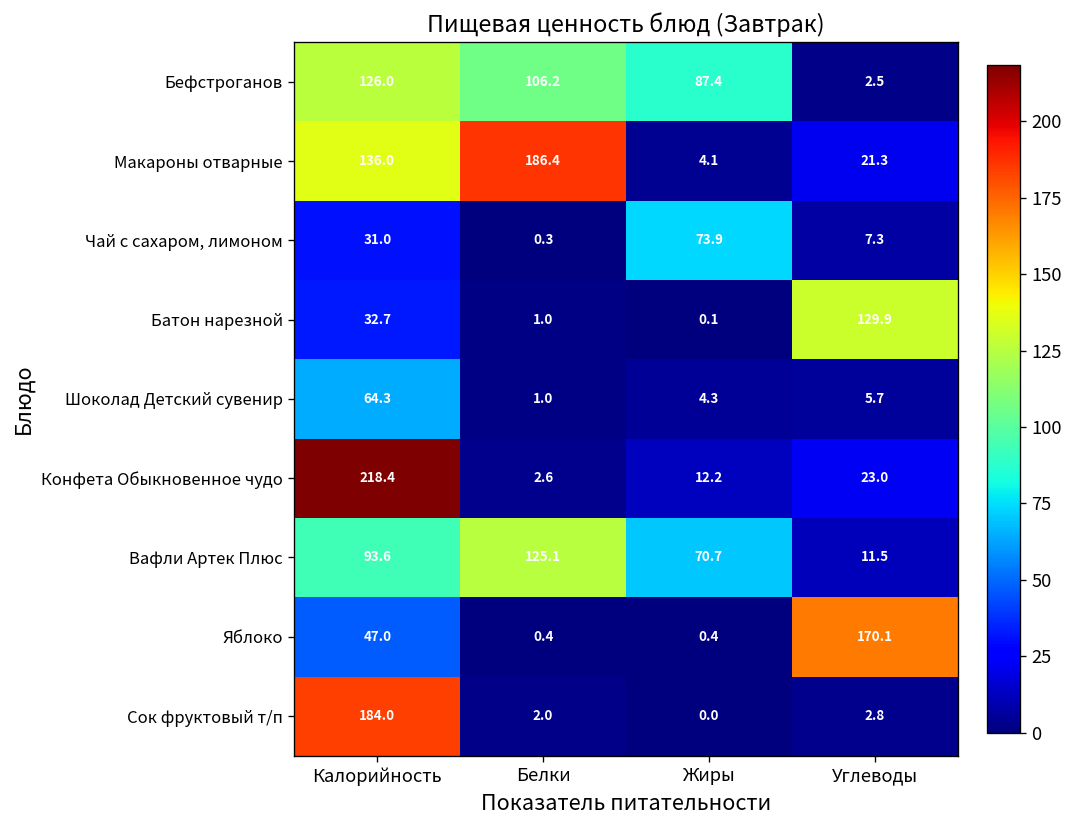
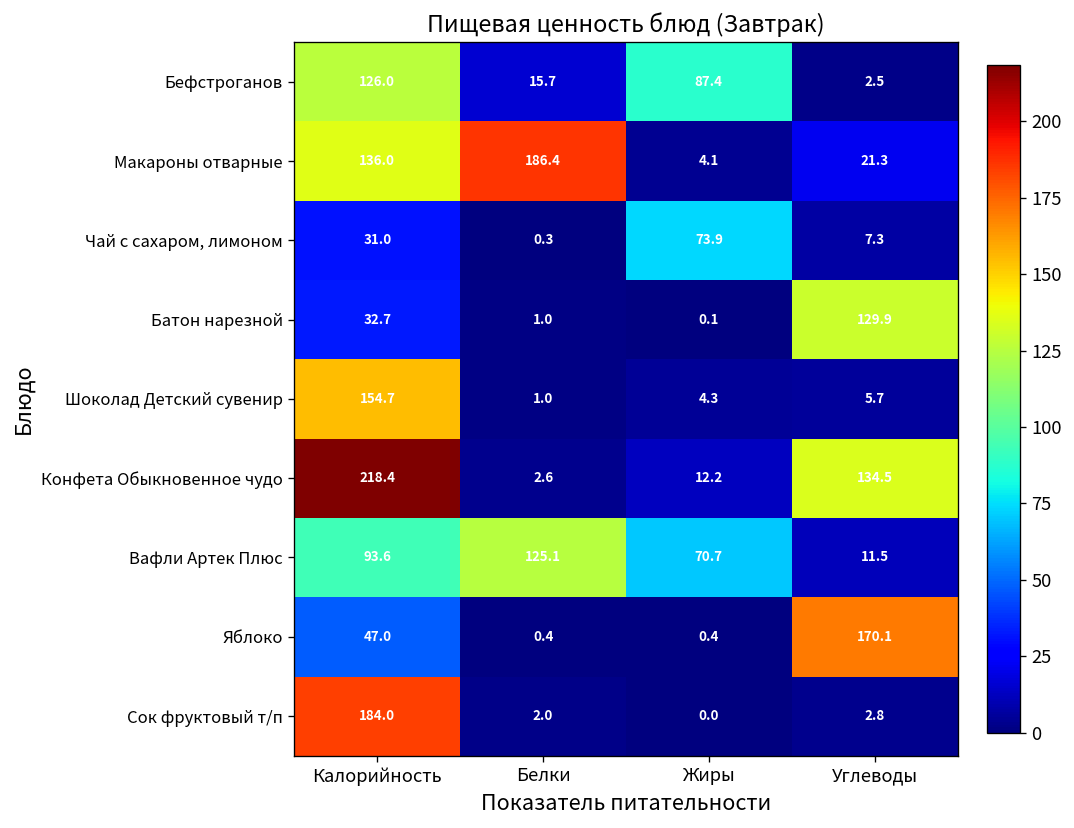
  {
    "Бефстроганов": {
      "Калорийность": 126.0,
-     "Белки": 106.2,
+     "Белки": 15.7,
      "Жиры": 87.4,
      "Углеводы": 2.5
    },
    "Макароны отварные": {
      "Калорийность": 136.0,
      "Белки": 186.4,
      "Жиры": 4.1,
      "Углеводы": 21.3
    },
    "Чай с сахаром, лимоном": {
      "Калорийность": 31.0,
      "Белки": 0.3,
      "Жиры": 73.9,
      "Углеводы": 7.3
    },
    "Батон нарезной": {
      "Калорийность": 32.7,
      "Белки": 1.0,
      "Жиры": 0.1,
      "Углеводы": 129.9
    },
    "Шоколад Детский сувенир": {
-     "Калорийность": 64.3,
+     "Калорийность": 154.7,
      "Белки": 1.0,
      "Жиры": 4.3,
      "Углеводы": 5.7
    },
    "Конфета Обыкновенное чудо": {
      "Калорийность": 218.4,
      "Белки": 2.6,
      "Жиры": 12.2,
-     "Углеводы": 23.0
+     "Углеводы": 134.5
    },
    "Вафли Артек Плюс": {
      "Калорийность": 93.6,
      "Белки": 125.1,
      "Жиры": 70.7,
      "Углеводы": 11.5
    },
    "Яблоко": {
      "Калорийность": 47.0,
      "Белки": 0.4,
      "Жиры": 0.4,
      "Углеводы": 170.1
    },
    "Сок фруктовый т/п": {
      "Калорийность": 184.0,
      "Белки": 2.0,
      "Жиры": 0.0,
      "Углеводы": 2.8
    }
  }
